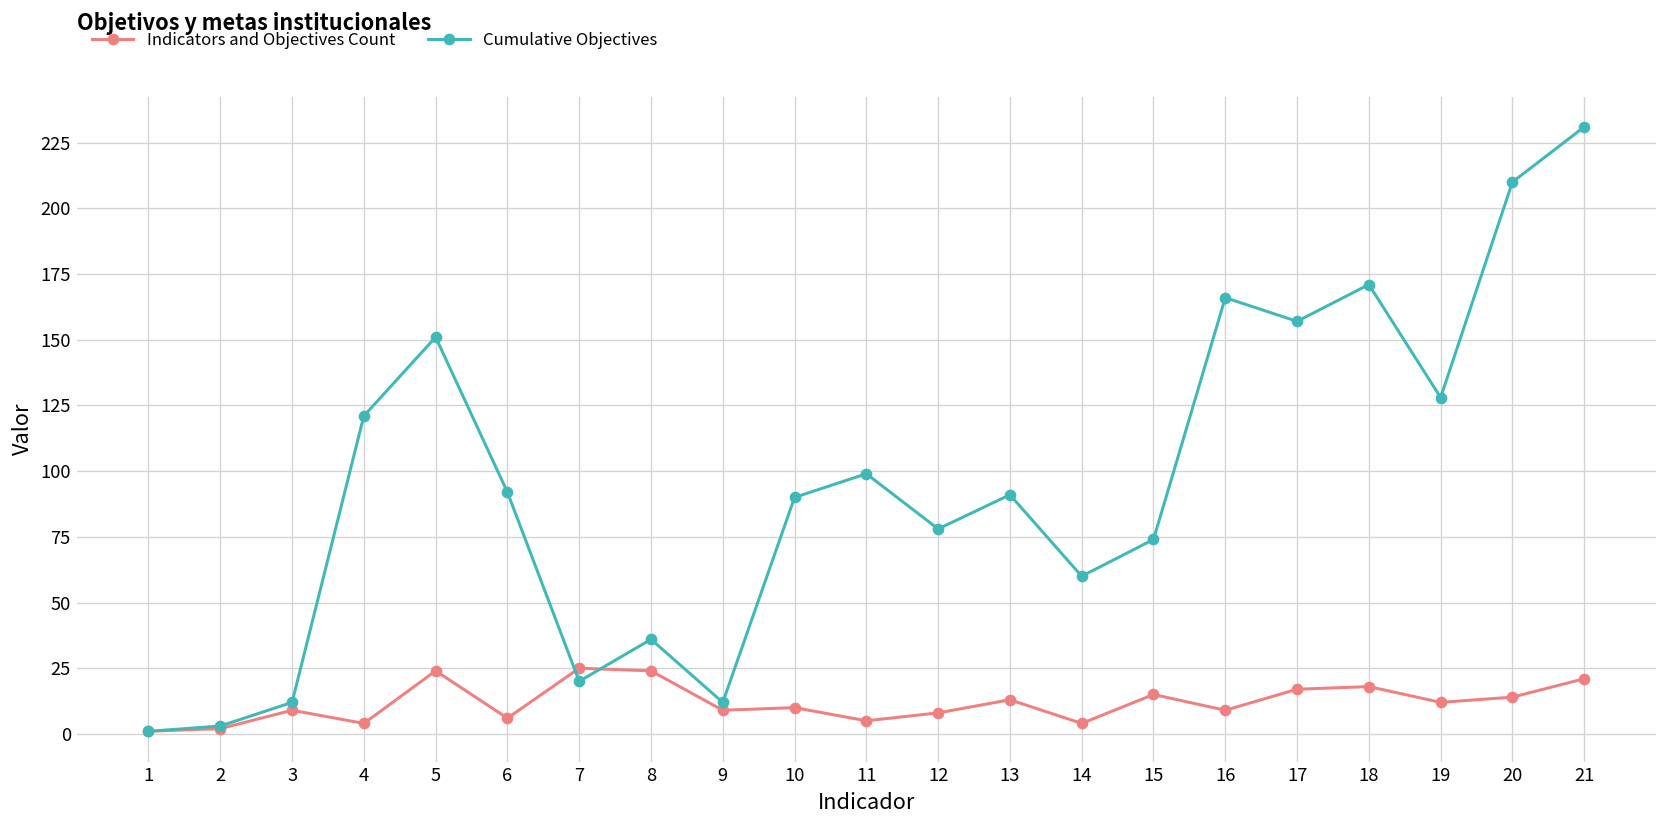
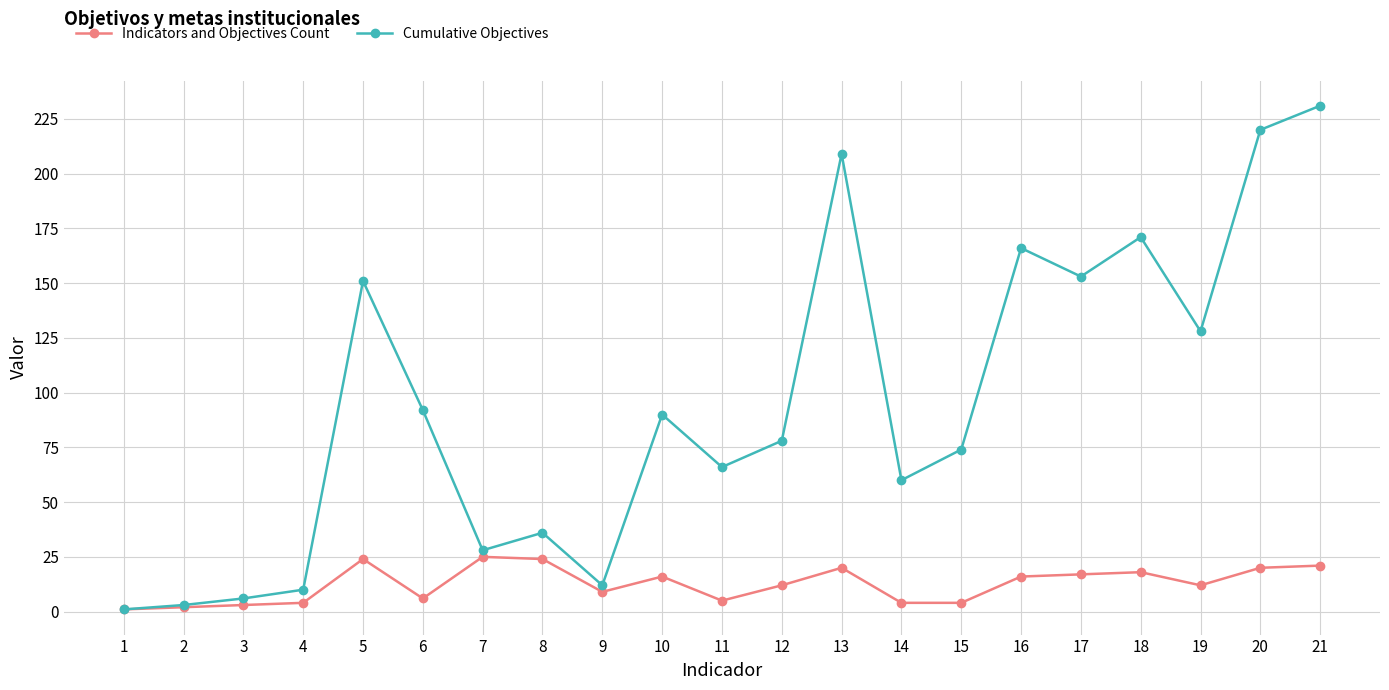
  {
    "Indicators and Objectives Count": {
-     "3": 9,
+     "3": 3,
      "4": 4,
      "5": 24,
      "6": 6,
      "7": 25,
      "8": 24,
      "9": 9,
-     "10": 10,
+     "10": 16,
      "11": 5,
-     "12": 8,
-     "13": 13,
+     "12": 12,
+     "13": 20,
      "14": 4,
-     "15": 15,
-     "16": 9,
+     "15": 4,
+     "16": 16,
      "17": 17,
      "18": 18,
      "19": 12,
-     "20": 14,
+     "20": 20,
      "21": 21
    },
    "Cumulative Objectives": {
-     "3": 12,
-     "4": 121,
+     "3": 6,
+     "4": 10,
      "5": 151,
      "6": 92,
-     "7": 20,
+     "7": 28,
      "8": 36,
      "9": 12,
      "10": 90,
-     "11": 99,
+     "11": 66,
      "12": 78,
-     "13": 91,
+     "13": 209,
      "14": 60,
      "15": 74,
      "16": 166,
-     "17": 157,
+     "17": 153,
      "18": 171,
      "19": 128,
-     "20": 210,
+     "20": 220,
      "21": 231
    }
  }
